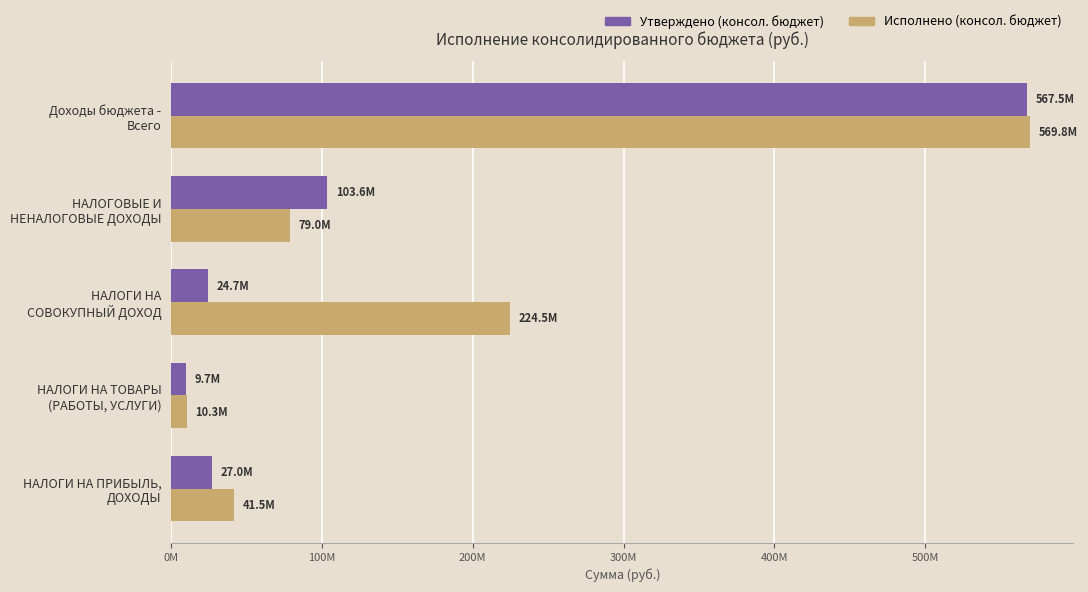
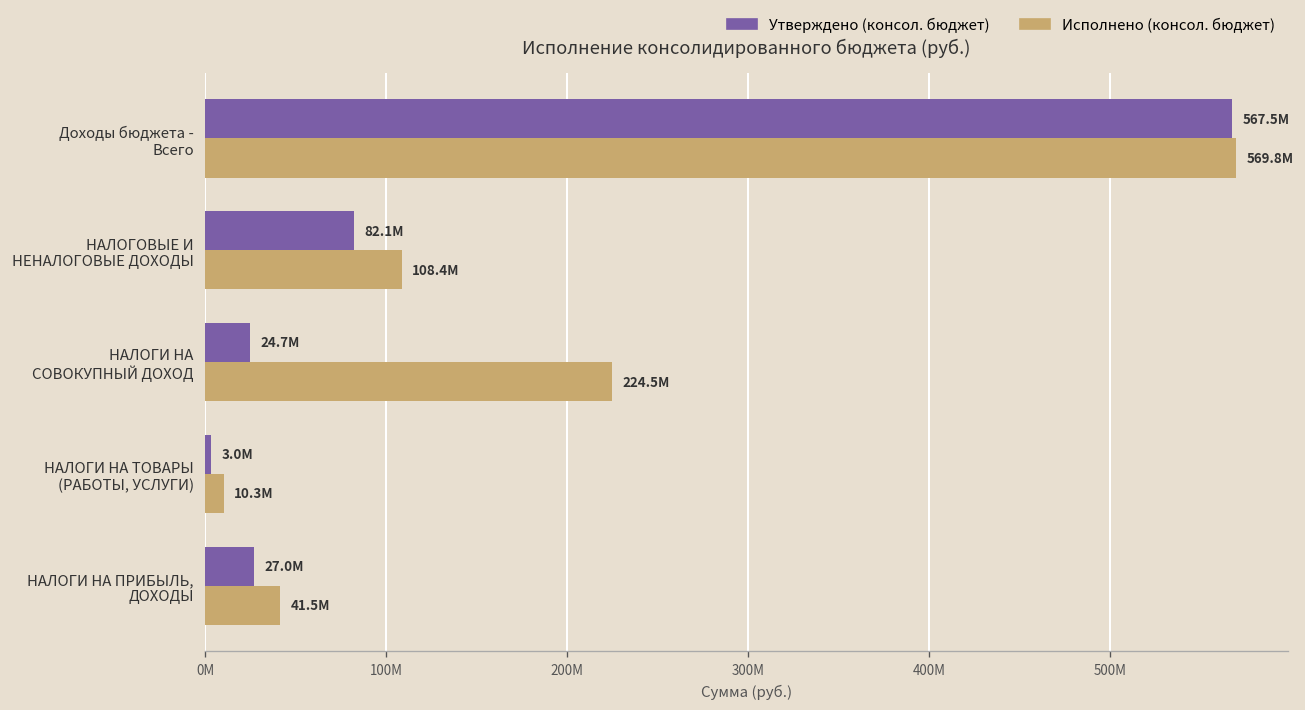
  {
    "Утверждено (консол. бюджет)": {
      "Доходы бюджета - Всего": "567.5M",
-     "НАЛОГОВЫЕ И НЕНАЛОГОВЫЕ ДОХОДЫ": "103.6M",
+     "НАЛОГОВЫЕ И НЕНАЛОГОВЫЕ ДОХОДЫ": "82.1M",
      "НАЛОГИ НА СОВОКУПНЫЙ ДОХОД": "24.7M",
-     "НАЛОГИ НА ТОВАРЫ (РАБОТЫ, УСЛУГИ)": "9.7M",
+     "НАЛОГИ НА ТОВАРЫ (РАБОТЫ, УСЛУГИ)": "3.0M",
      "НАЛОГИ НА ПРИБЫЛЬ, ДОХОДЫ": "27.0M"
    },
    "Исполнено (консол. бюджет)": {
      "Доходы бюджета - Всего": "569.8M",
-     "НАЛОГОВЫЕ И НЕНАЛОГОВЫЕ ДОХОДЫ": "79.0M",
+     "НАЛОГОВЫЕ И НЕНАЛОГОВЫЕ ДОХОДЫ": "108.4M",
      "НАЛОГИ НА СОВОКУПНЫЙ ДОХОД": "224.5M",
      "НАЛОГИ НА ТОВАРЫ (РАБОТЫ, УСЛУГИ)": "10.3M",
      "НАЛОГИ НА ПРИБЫЛЬ, ДОХОДЫ": "41.5M"
    }
  }
